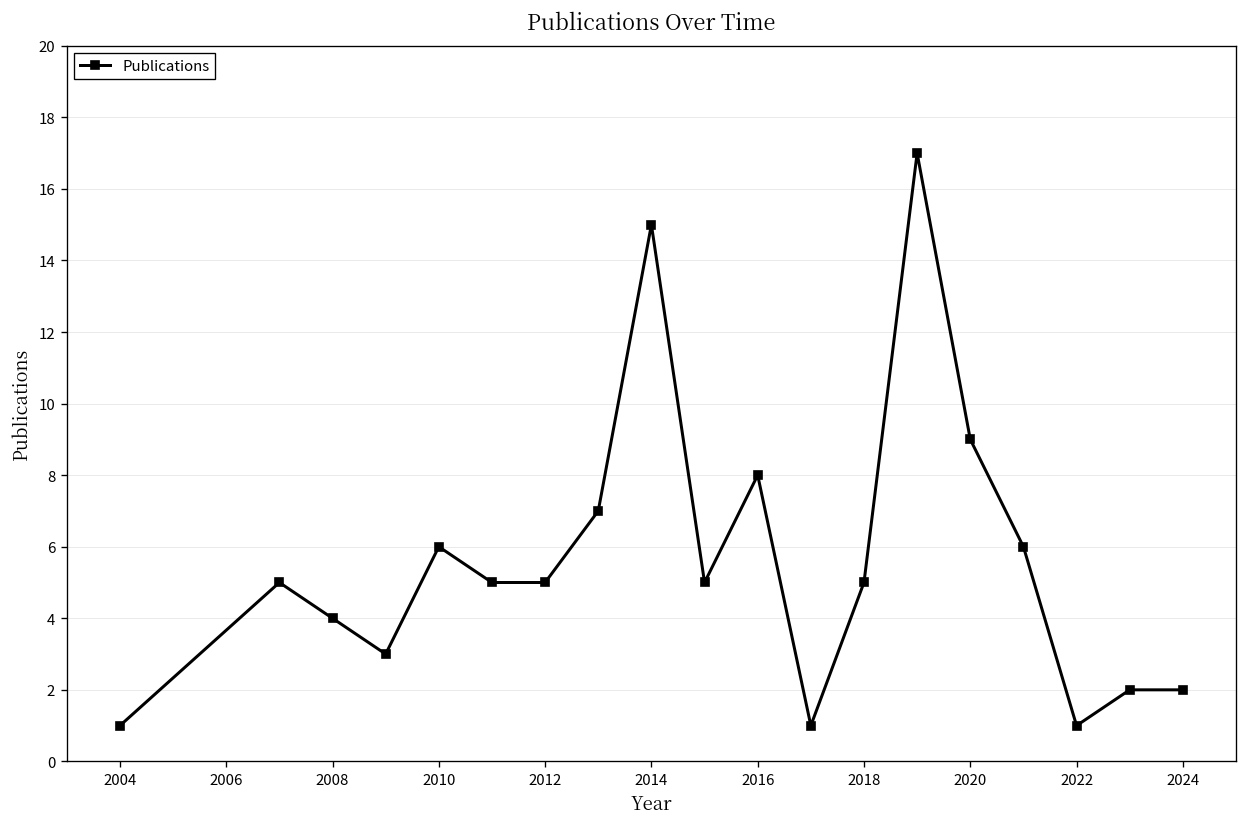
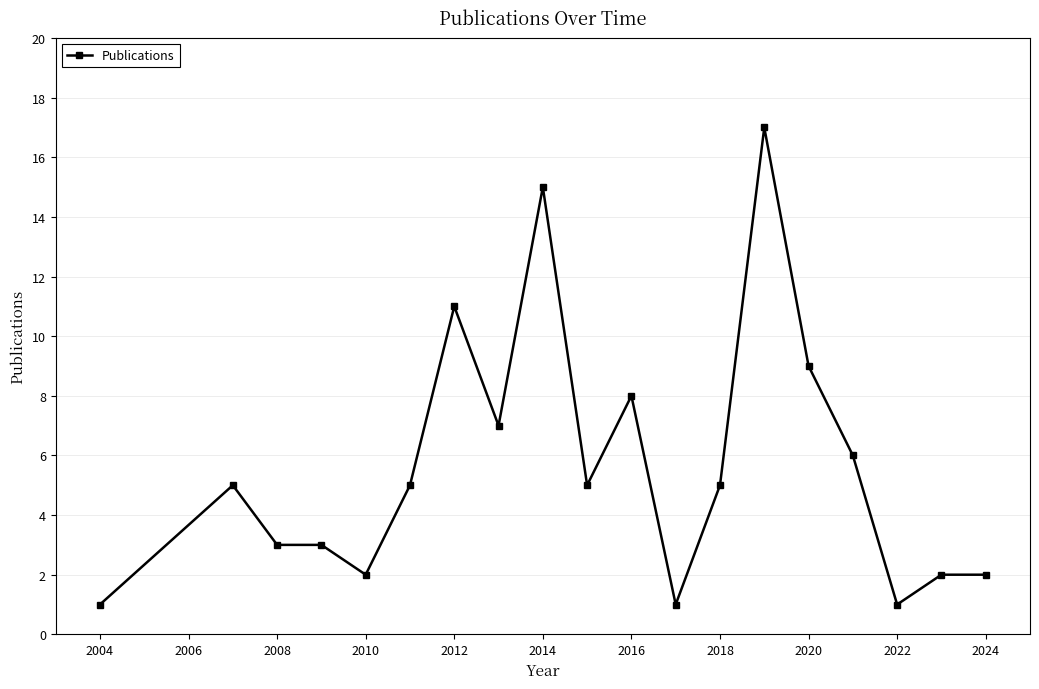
  {
    "2004": 1,
-   "2008": 4,
-   "2010": 6,
-   "2012": 5,
+   "2008": 3,
+   "2010": 2,
+   "2012": 11,
    "2014": 15,
    "2016": 8,
    "2018": 5,
    "2020": 9,
    "2022": 1,
    "2024": 2
  }
